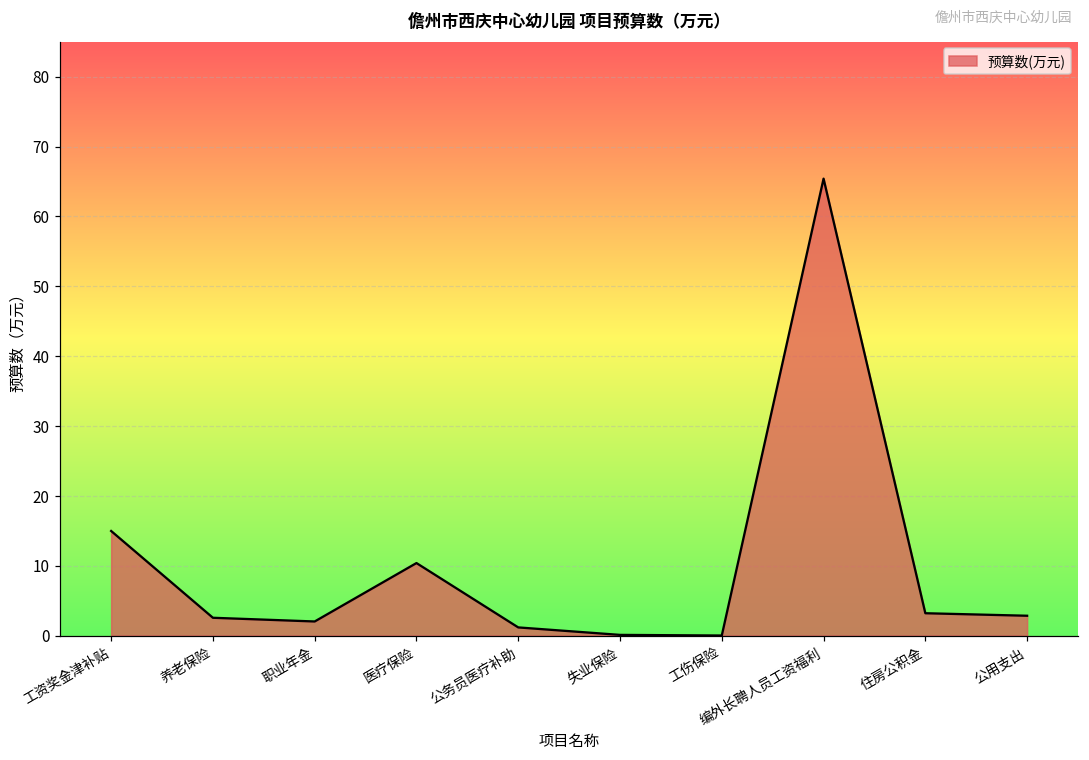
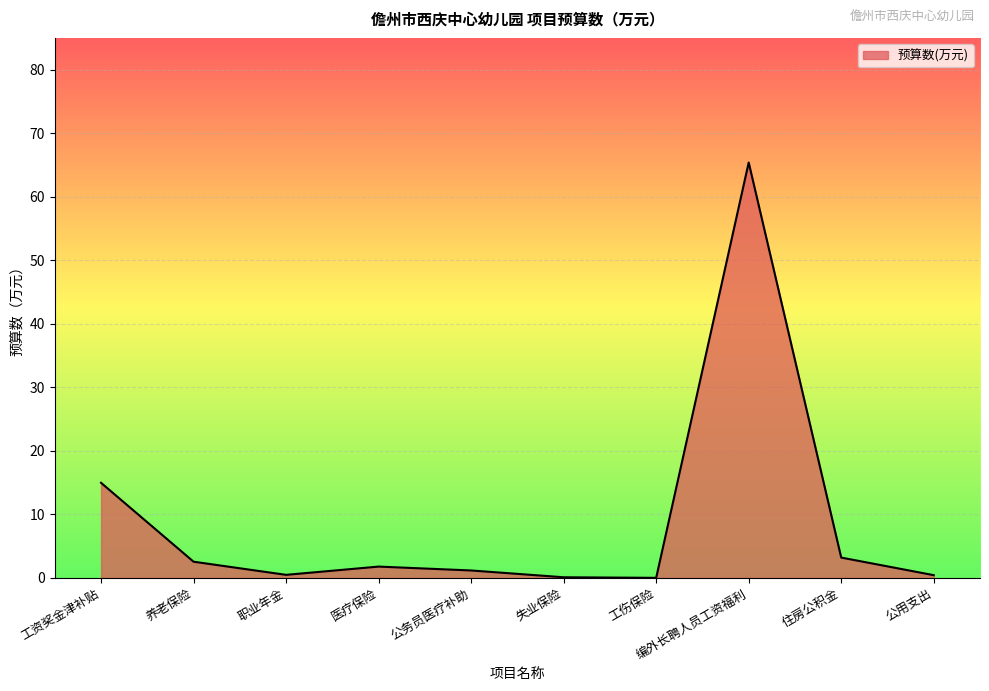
  {
    "工资奖金津补贴": 15,
    "养老保险": 3,
-   "职业年金": 2,
-   "医疗保险": 10,
+   "职业年金": 0,
+   "医疗保险": 2,
    "公务员医疗补助": 1,
    "失业保险": 0,
    "工伤保险": 0,
    "编外长聘人员工资福利": 65,
    "住房公积金": 3,
-   "公用支出": 3
+   "公用支出": 0
  }
